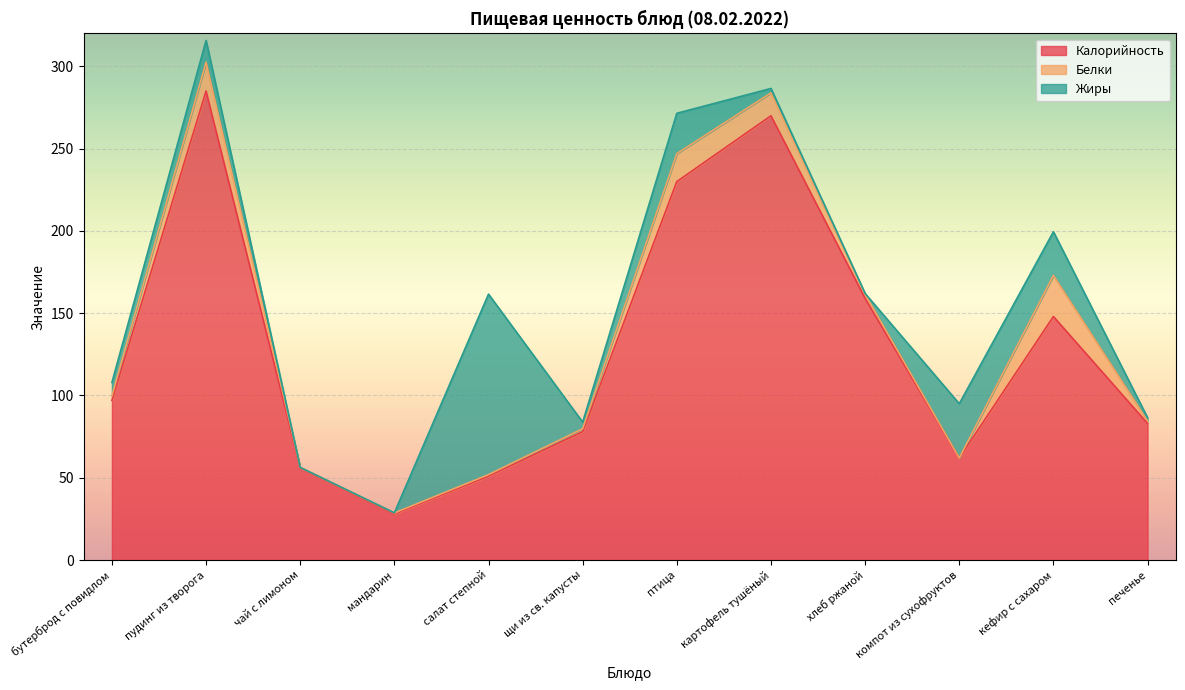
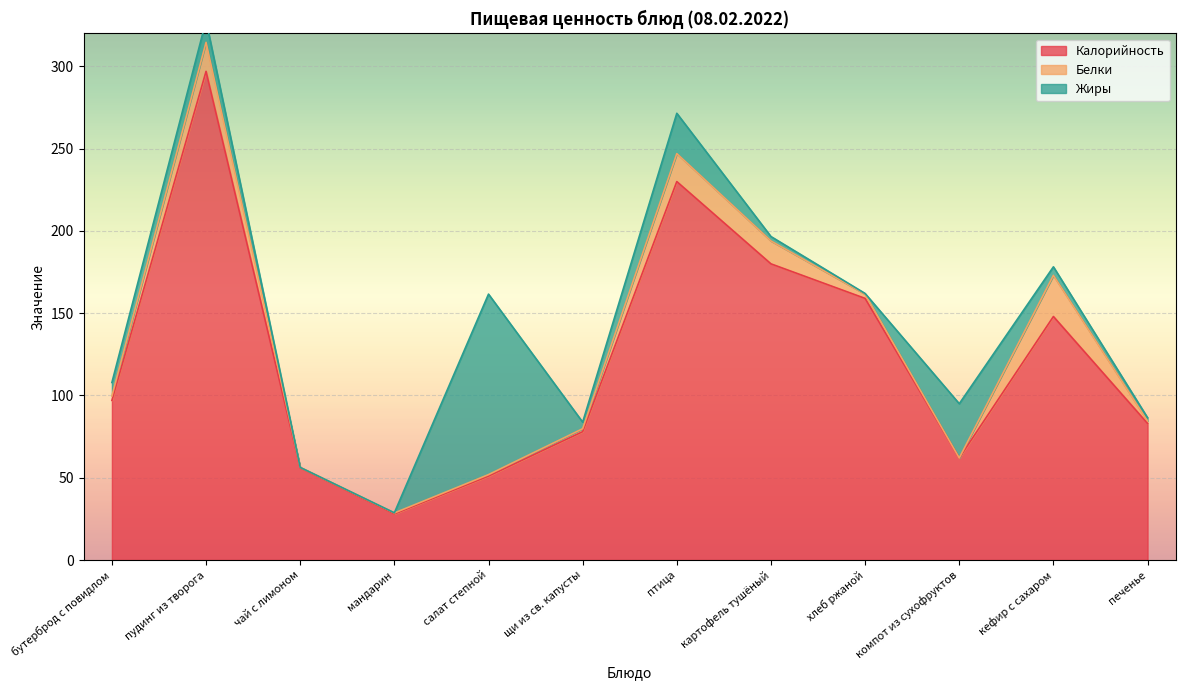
  {
    "Калорийность": {
      "бутерброд с повидлом": 97,
-     "пудинг из творога": 285,
+     "пудинг из творога": 297,
      "щи из св. капусты": 78,
      "птица": 230,
-     "картофель тушёный": 270,
+     "картофель тушёный": 180,
      "хлеб ржаной": 159,
      "кефир с сахаром": 148
    },
    "Белки": {
      "бутерброд с повидлом": 3,
      "пудинг из творога": 18,
      "щи из св. капусты": 2,
      "птица": 17,
      "картофель тушёный": 14,
      "кефир с сахаром": 25
    },
    "Жиры": {
      "бутерброд с повидлом": 8,
      "салат степной": 110,
      "щи из св. капусты": 4,
      "птица": 25,
      "картофель тушёный": 3,
      "компот из сухофруктов": 33,
-     "кефир с сахаром": 27,
+     "кефир с сахаром": 5,
      "печенье": 2
    }
  }
